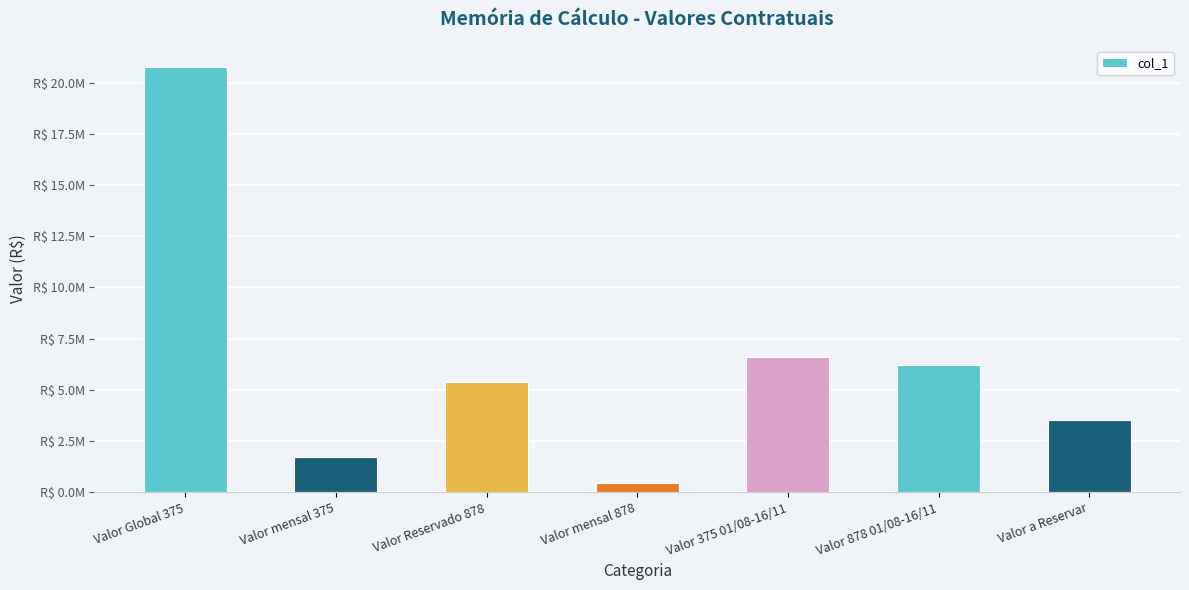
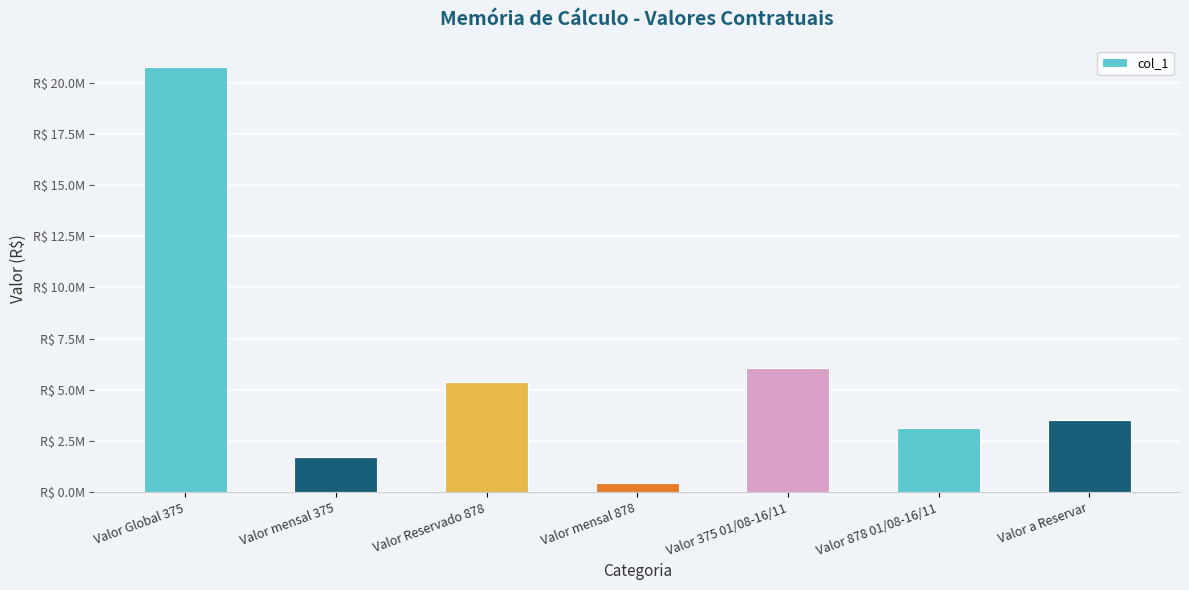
  {
    "Valor Global 375": "R$ 20800000",
    "Valor mensal 375": "R$ 1700000",
    "Valor Reservado 878": "R$ 5400000",
    "Valor mensal 878": "R$ 500000",
-   "Valor 375 01/08-16/11": "R$ 6600000",
-   "Valor 878 01/08-16/11": "R$ 6200000",
+   "Valor 375 01/08-16/11": "R$ 6100000",
+   "Valor 878 01/08-16/11": "R$ 3100000",
    "Valor a Reservar": "R$ 3500000"
  }
